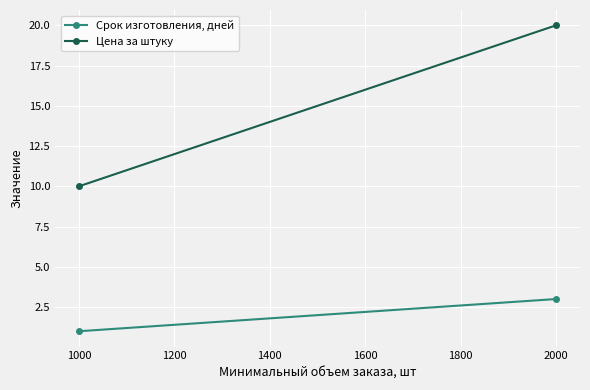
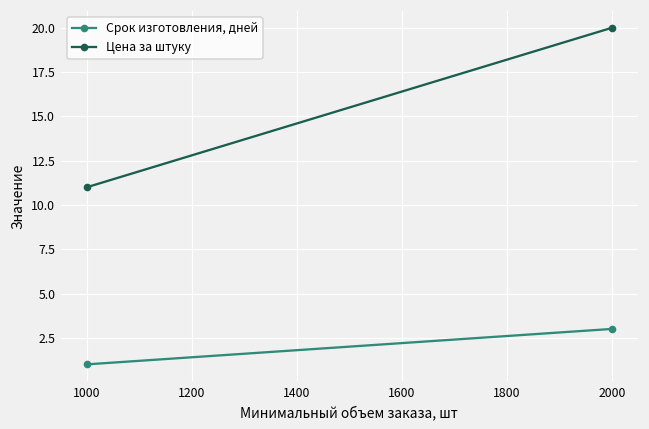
  {
    "Срок изготовления, дней": {
      "1000": 1,
      "2000": 3
    },
    "Цена за штуку": {
-     "1000": 10,
+     "1000": 11,
      "2000": 20
    }
  }
